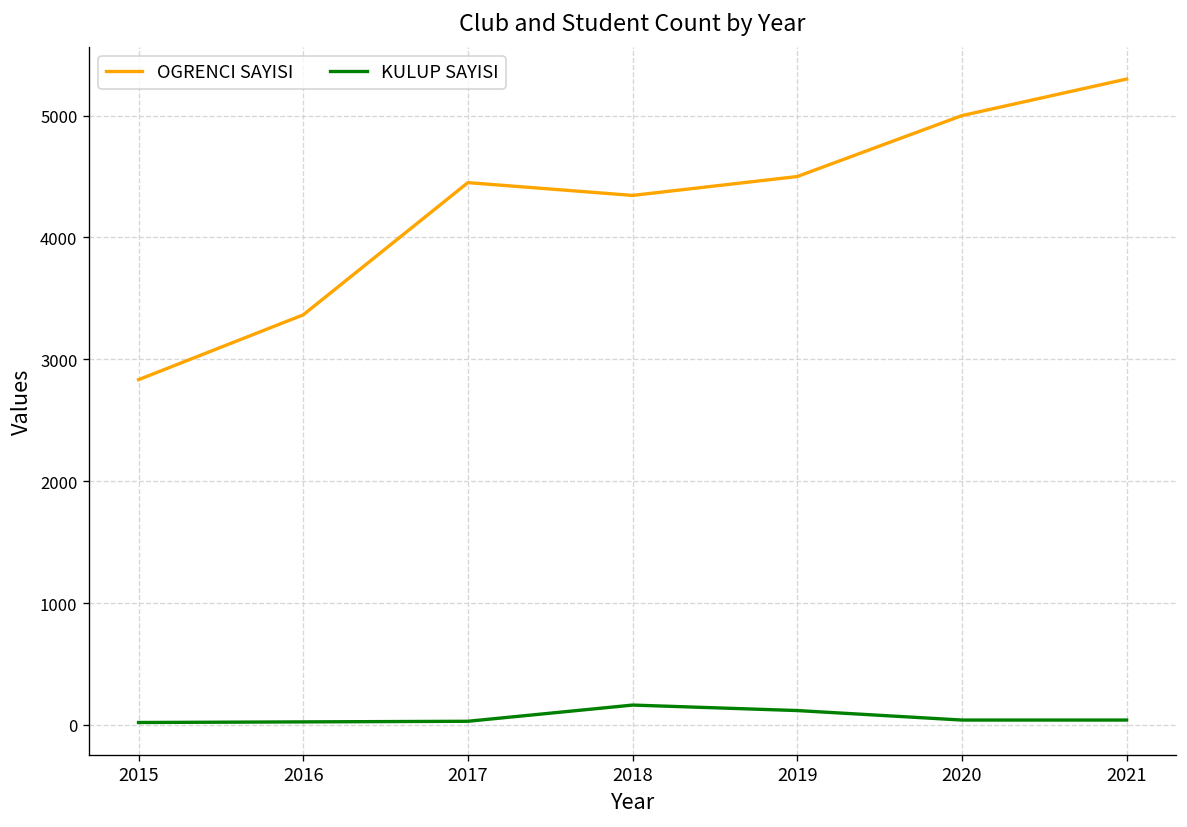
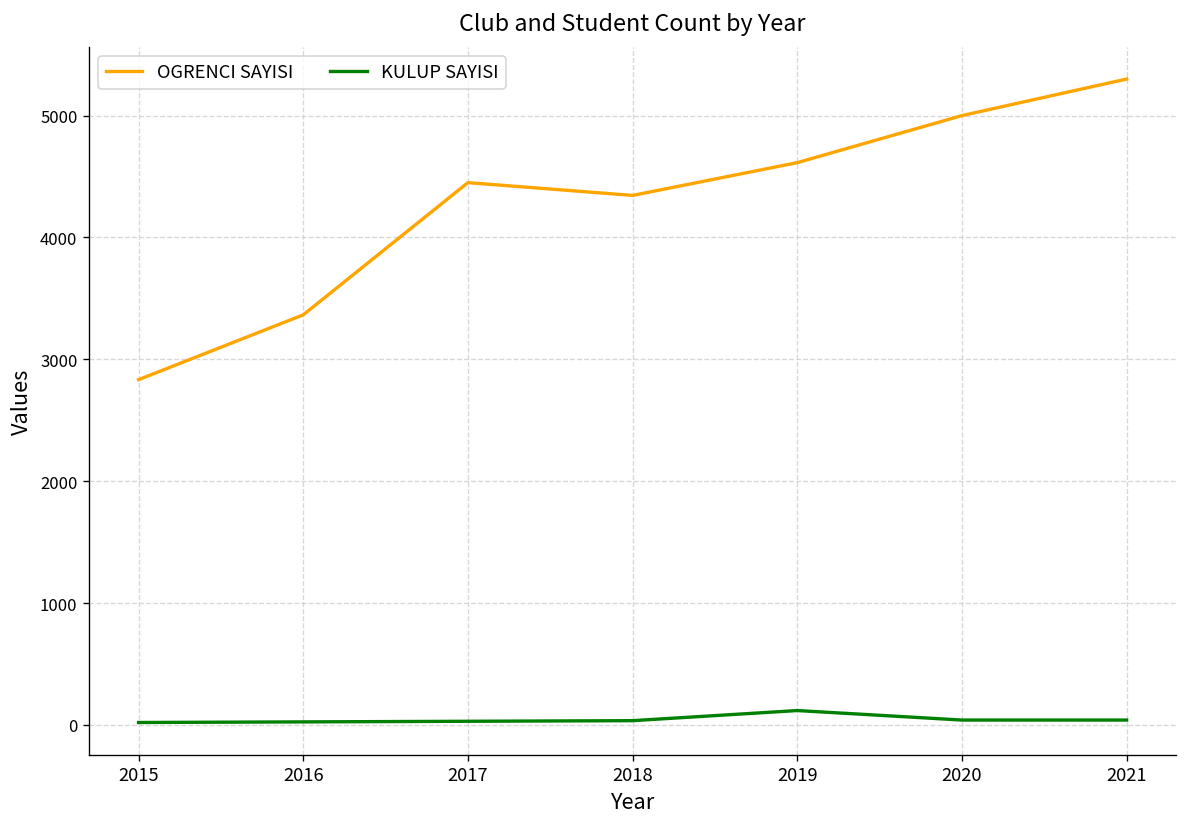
  {
    "OGRENCI SAYISI": {
      "2015": 2830,
      "2016": 3370,
      "2017": 4450,
      "2018": 4350,
-     "2019": 4500,
+     "2019": 4610,
      "2020": 5000,
      "2021": 5300
    },
    "KULUP SAYISI": {
      "2015": 20,
      "2016": 30,
      "2017": 30,
-     "2018": 160,
+     "2018": 40,
      "2019": 120,
      "2020": 40,
      "2021": 40
    }
  }
